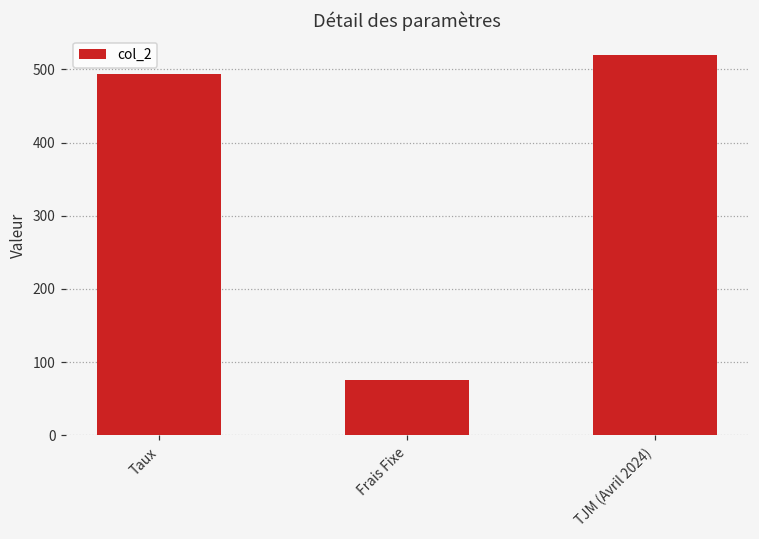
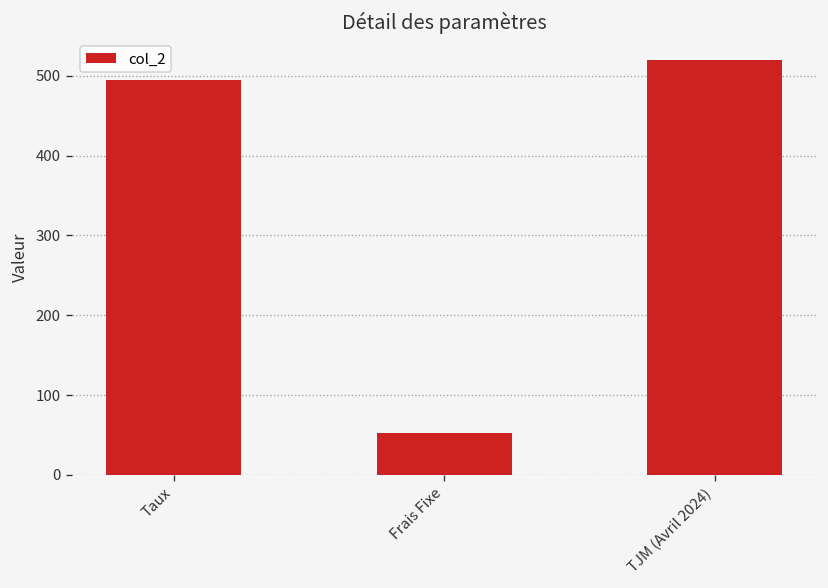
  {
    "Taux": 490,
-   "Frais Fixe": 80,
+   "Frais Fixe": 50,
    "TJM (Avril 2024)": 520
  }
